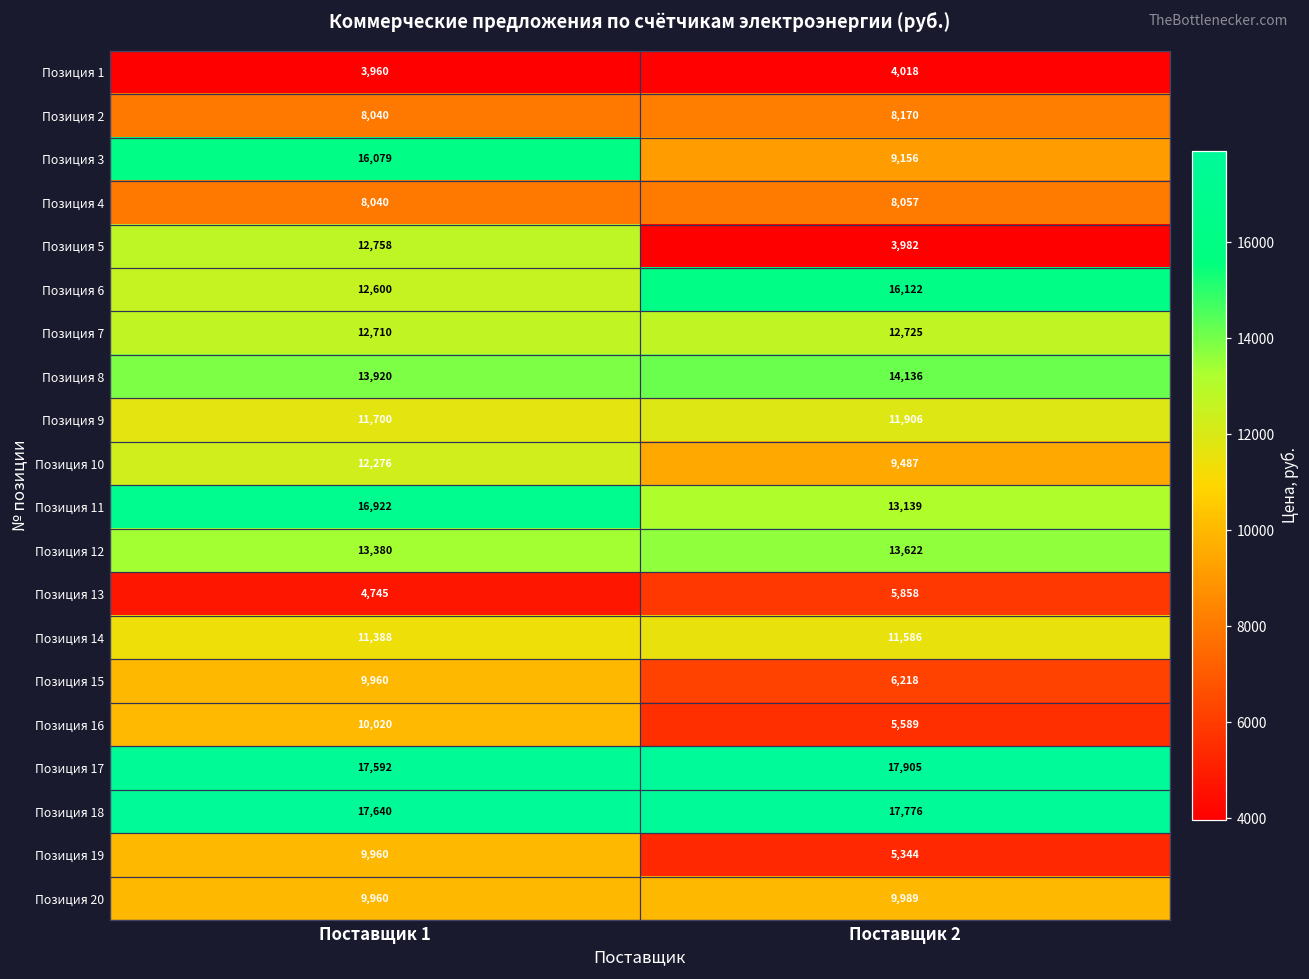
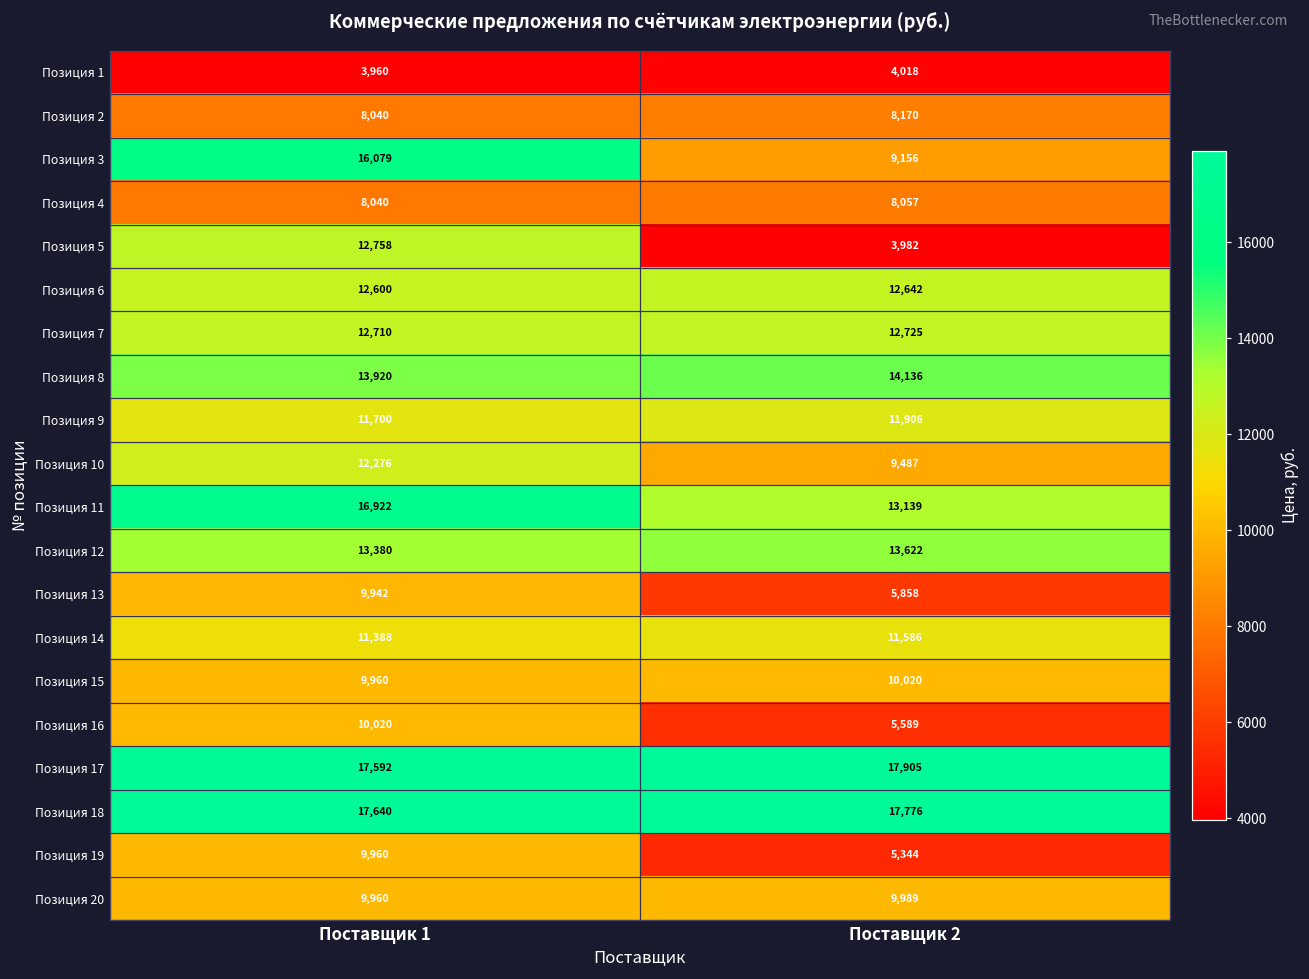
  {
    "Позиция 1": {
      "Поставщик 1": "3,960",
      "Поставщик 2": "4,018"
    },
    "Позиция 2": {
      "Поставщик 1": "8,040",
      "Поставщик 2": "8,170"
    },
    "Позиция 3": {
      "Поставщик 1": "16,079",
      "Поставщик 2": "9,156"
    },
    "Позиция 4": {
      "Поставщик 1": "8,040",
      "Поставщик 2": "8,057"
    },
    "Позиция 5": {
      "Поставщик 1": "12,758",
      "Поставщик 2": "3,982"
    },
    "Позиция 6": {
      "Поставщик 1": "12,600",
-     "Поставщик 2": "16,122"
+     "Поставщик 2": "12,642"
    },
    "Позиция 7": {
      "Поставщик 1": "12,710",
      "Поставщик 2": "12,725"
    },
    "Позиция 8": {
      "Поставщик 1": "13,920",
      "Поставщик 2": "14,136"
    },
    "Позиция 9": {
      "Поставщик 1": "11,700",
      "Поставщик 2": "11,906"
    },
    "Позиция 10": {
      "Поставщик 1": "12,276",
      "Поставщик 2": "9,487"
    },
    "Позиция 11": {
      "Поставщик 1": "16,922",
      "Поставщик 2": "13,139"
    },
    "Позиция 12": {
      "Поставщик 1": "13,380",
      "Поставщик 2": "13,622"
    },
    "Позиция 13": {
-     "Поставщик 1": "4,745",
+     "Поставщик 1": "9,942",
      "Поставщик 2": "5,858"
    },
    "Позиция 14": {
      "Поставщик 1": "11,388",
      "Поставщик 2": "11,586"
    },
    "Позиция 15": {
      "Поставщик 1": "9,960",
-     "Поставщик 2": "6,218"
+     "Поставщик 2": "10,020"
    },
    "Позиция 16": {
      "Поставщик 1": "10,020",
      "Поставщик 2": "5,589"
    },
    "Позиция 17": {
      "Поставщик 1": "17,592",
      "Поставщик 2": "17,905"
    },
    "Позиция 18": {
      "Поставщик 1": "17,640",
      "Поставщик 2": "17,776"
    },
    "Позиция 19": {
      "Поставщик 1": "9,960",
      "Поставщик 2": "5,344"
    },
    "Позиция 20": {
      "Поставщик 1": "9,960",
      "Поставщик 2": "9,989"
    }
  }
